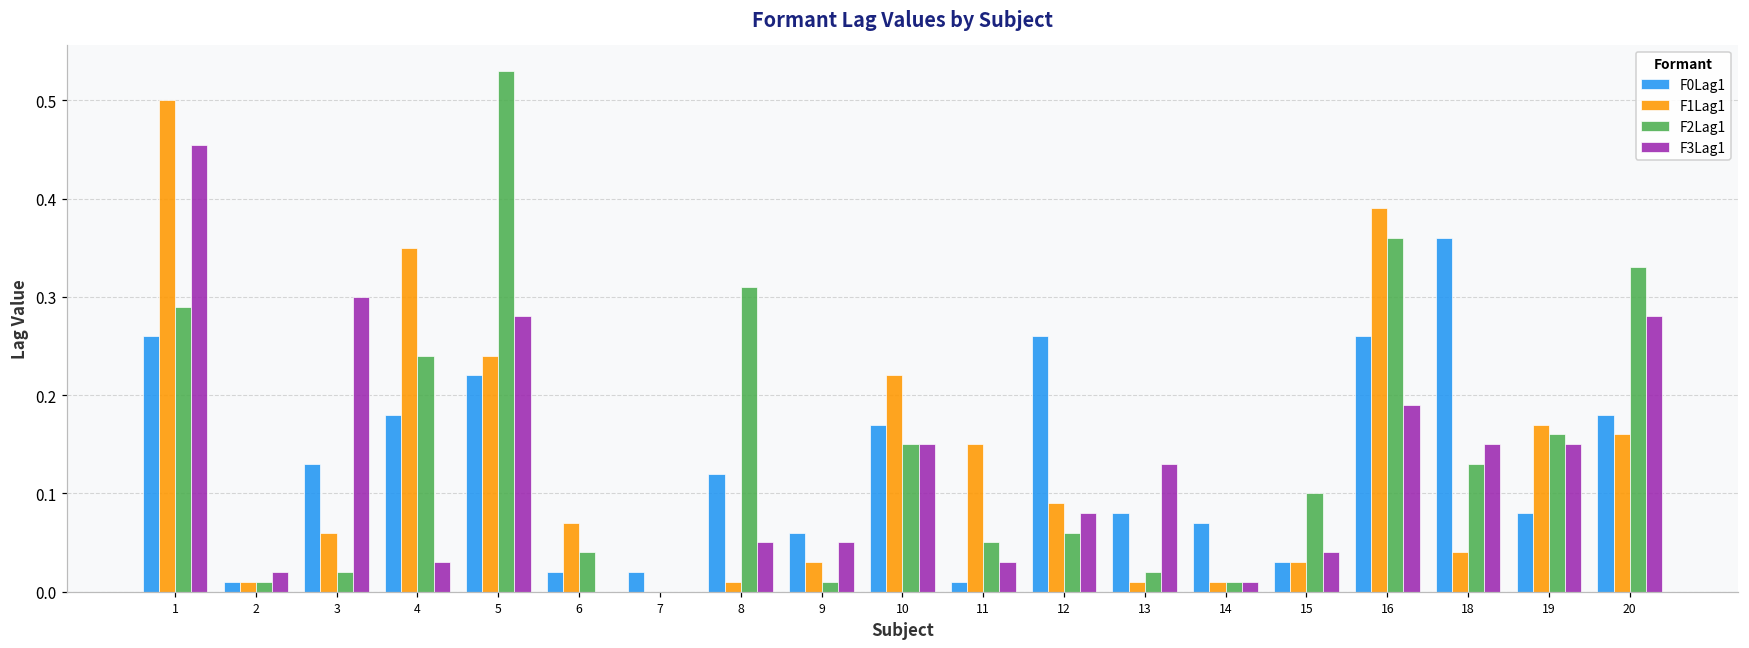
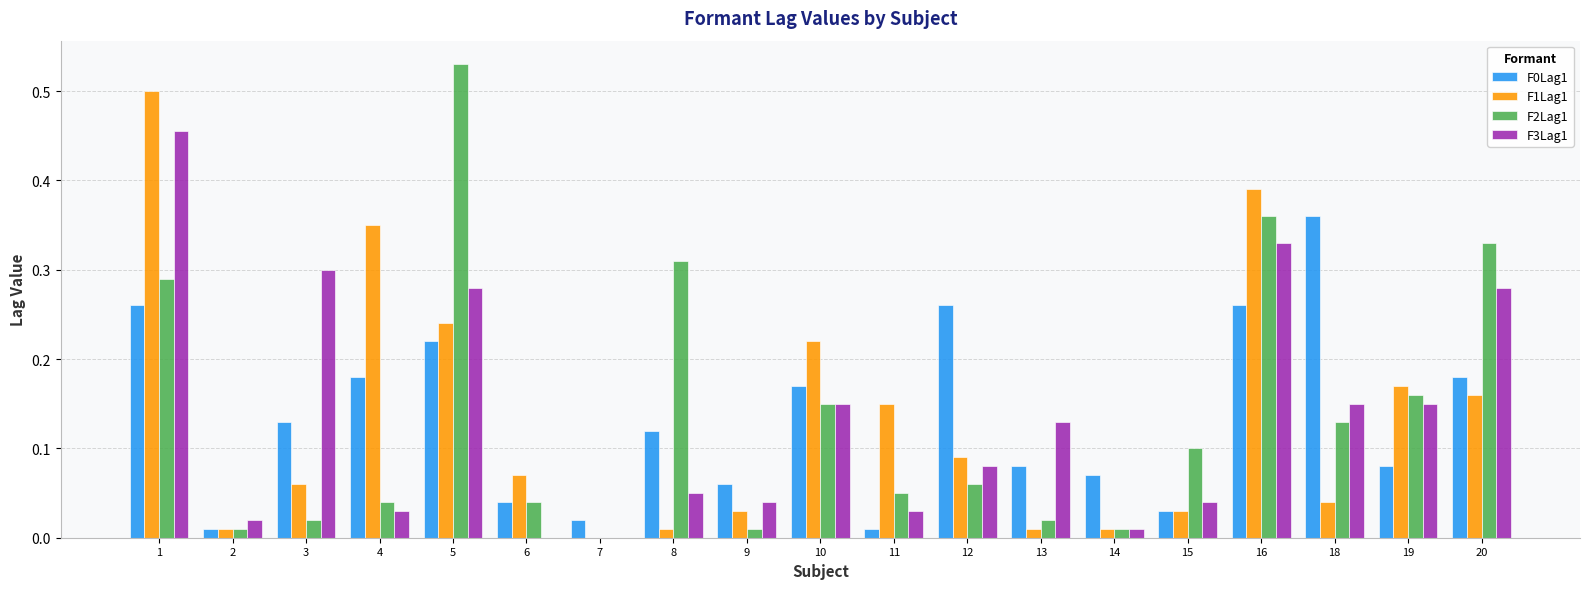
  {
    "F0Lag1": {
      "1": 0.26,
      "2": 0.01,
      "3": 0.13,
      "4": 0.18,
      "5": 0.22,
-     "6": 0.02,
+     "6": 0.04,
      "7": 0.02,
      "8": 0.12,
      "9": 0.06,
      "10": 0.17,
      "11": 0.01,
      "12": 0.26,
      "13": 0.08,
      "14": 0.07,
      "15": 0.03,
      "16": 0.26,
      "18": 0.36,
      "19": 0.08,
      "20": 0.18
    },
    "F1Lag1": {
      "1": 0.50,
      "2": 0.01,
      "3": 0.06,
      "4": 0.35,
      "5": 0.24,
      "6": 0.07,
      "7": 0.00,
      "8": 0.01,
      "9": 0.03,
      "10": 0.22,
      "11": 0.15,
      "12": 0.09,
      "13": 0.01,
      "14": 0.01,
      "15": 0.03,
      "16": 0.39,
      "18": 0.04,
      "19": 0.17,
      "20": 0.16
    },
    "F2Lag1": {
      "1": 0.29,
      "2": 0.01,
      "3": 0.02,
-     "4": 0.24,
+     "4": 0.04,
      "5": 0.53,
      "6": 0.04,
      "7": 0.00,
      "8": 0.31,
      "9": 0.01,
      "10": 0.15,
      "11": 0.05,
      "12": 0.06,
      "13": 0.02,
      "14": 0.01,
      "15": 0.10,
      "16": 0.36,
      "18": 0.13,
      "19": 0.16,
      "20": 0.33
    },
    "F3Lag1": {
      "1": 0.46,
      "2": 0.02,
      "3": 0.30,
      "4": 0.03,
      "5": 0.28,
      "6": 0.00,
      "7": 0.00,
      "8": 0.05,
-     "9": 0.05,
+     "9": 0.04,
      "10": 0.15,
      "11": 0.03,
      "12": 0.08,
      "13": 0.13,
      "14": 0.01,
      "15": 0.04,
-     "16": 0.19,
+     "16": 0.33,
      "18": 0.15,
      "19": 0.15,
      "20": 0.28
    }
  }
